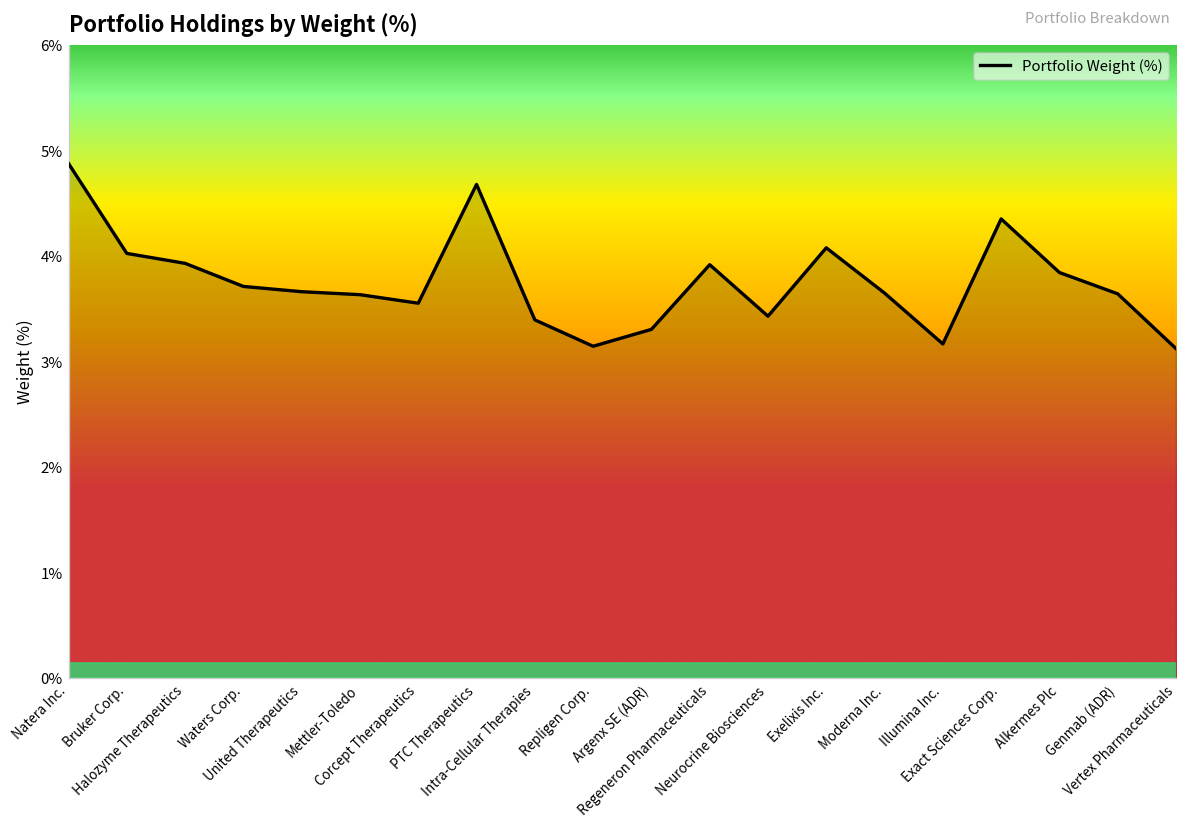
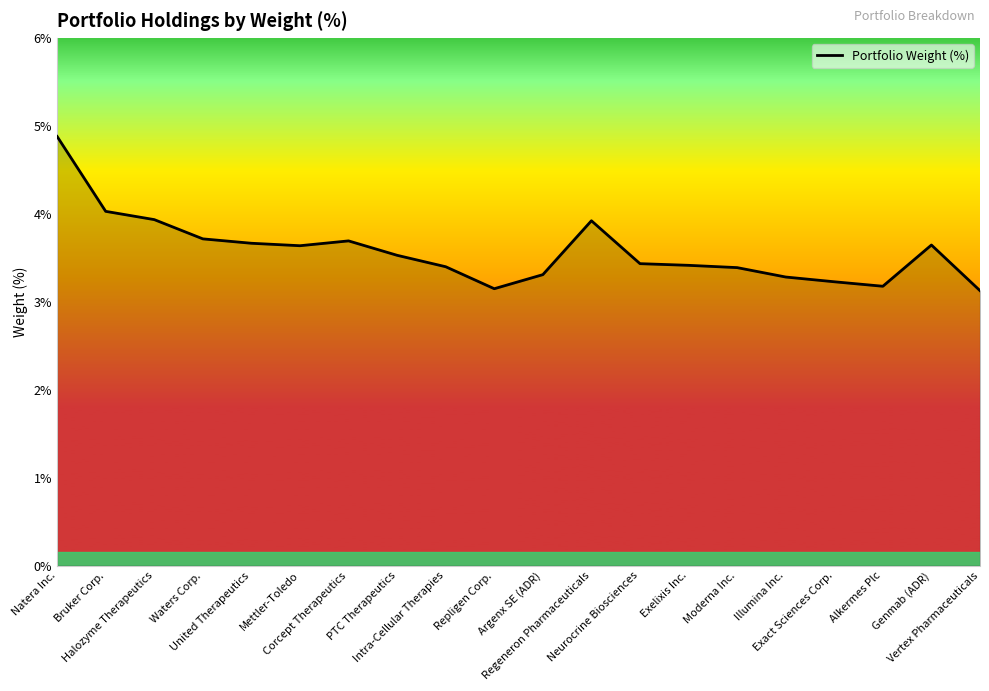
  {
    "Natera Inc.": "4.9%",
    "Bruker Corp.": "4.0%",
    "Halozyme Therapeutics": "3.9%",
    "Waters Corp.": "3.7%",
    "United Therapeutics": "3.7%",
    "Mettler-Toledo": "3.6%",
-   "Corcept Therapeutics": "3.6%",
-   "PTC Therapeutics": "4.7%",
+   "Corcept Therapeutics": "3.7%",
+   "PTC Therapeutics": "3.5%",
    "Intra-Cellular Therapies": "3.4%",
    "Repligen Corp.": "3.1%",
    "Argenx SE (ADR)": "3.3%",
    "Regeneron Pharmaceuticals": "3.9%",
    "Neurocrine Biosciences": "3.4%",
-   "Exelixis Inc.": "4.1%",
-   "Moderna Inc.": "3.7%",
-   "Illumina Inc.": "3.2%",
-   "Exact Sciences Corp.": "4.4%",
-   "Alkermes Plc": "3.8%",
+   "Exelixis Inc.": "3.4%",
+   "Moderna Inc.": "3.4%",
+   "Illumina Inc.": "3.3%",
+   "Exact Sciences Corp.": "3.2%",
+   "Alkermes Plc": "3.2%",
    "Genmab (ADR)": "3.6%",
    "Vertex Pharmaceuticals": "3.1%"
  }
